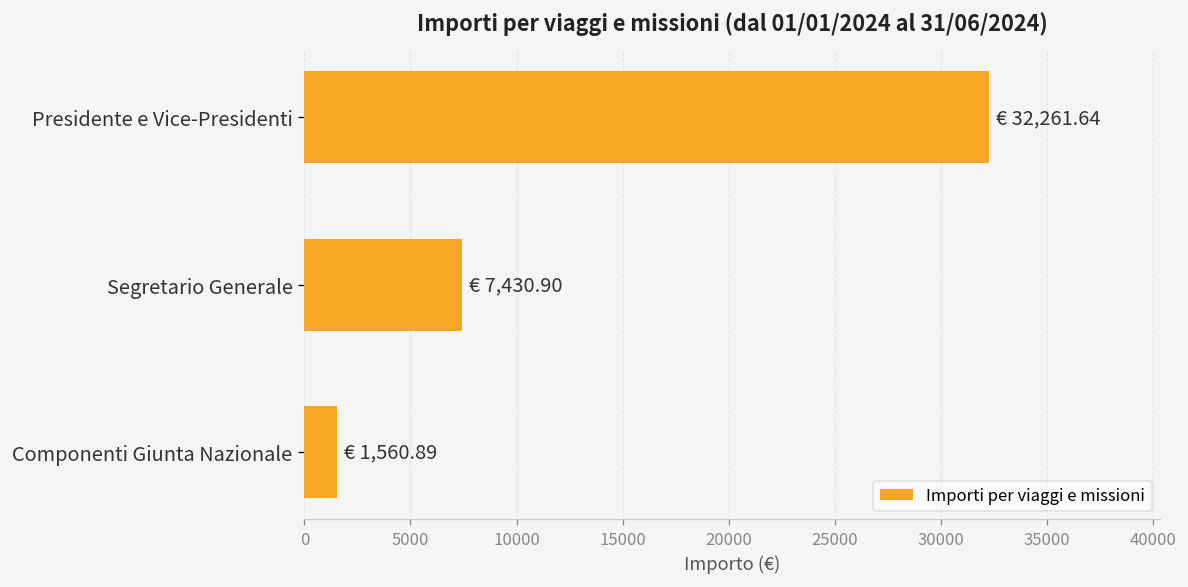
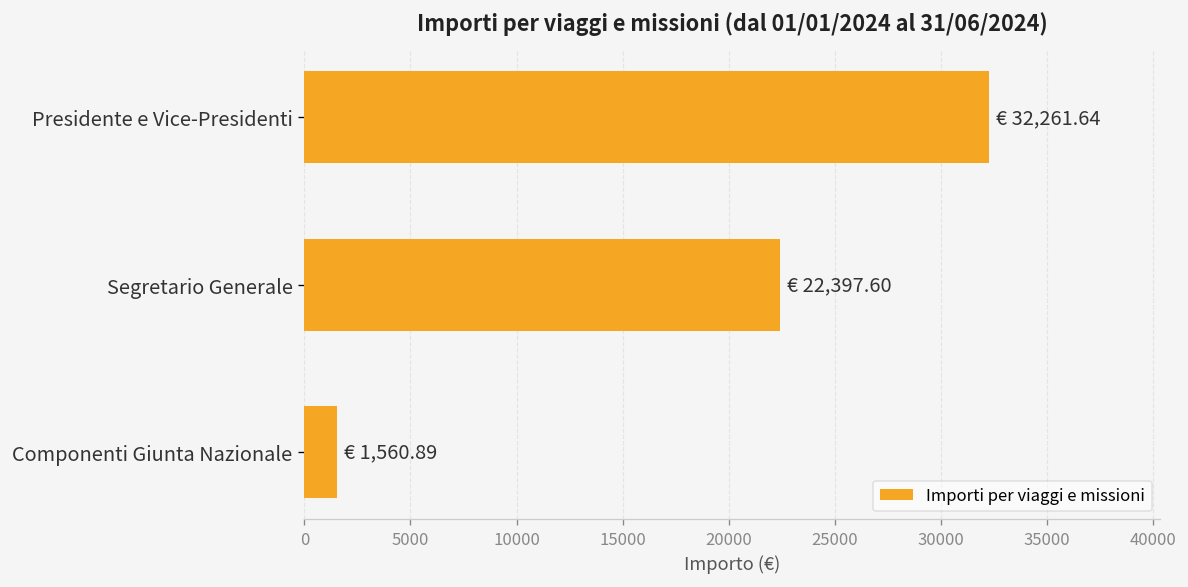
  {
    "Presidente e Vice-Presidenti": "32,261.64",
-   "Segretario Generale": "7,430.90",
+   "Segretario Generale": "22,397.60",
    "Componenti Giunta Nazionale": "1,560.89"
  }
